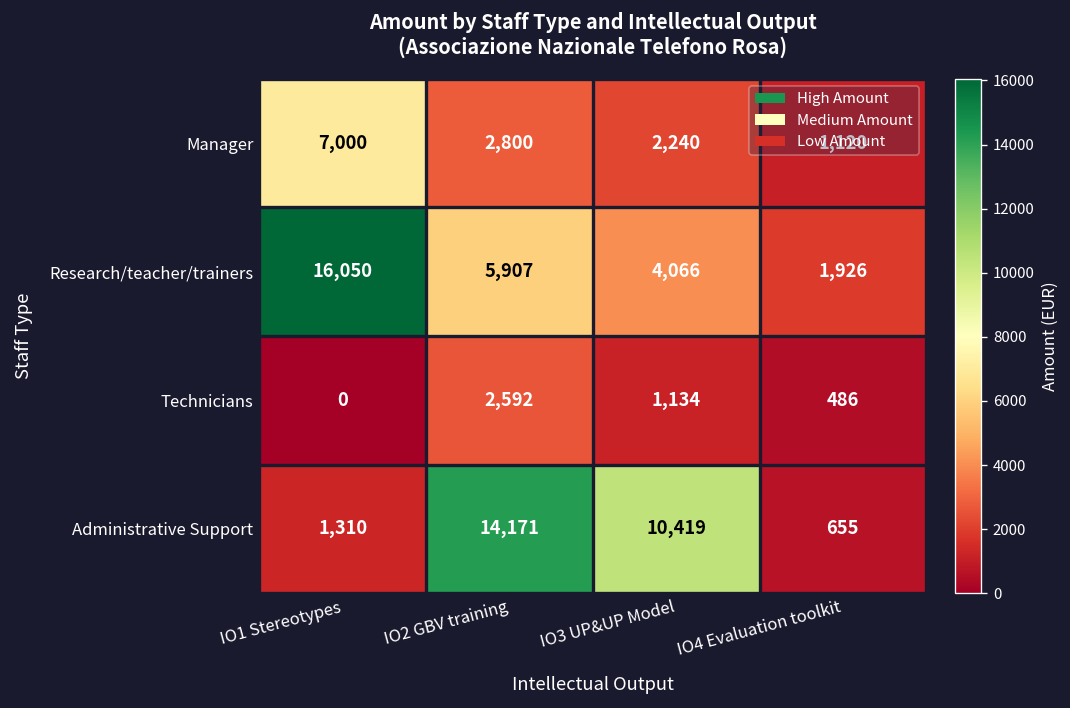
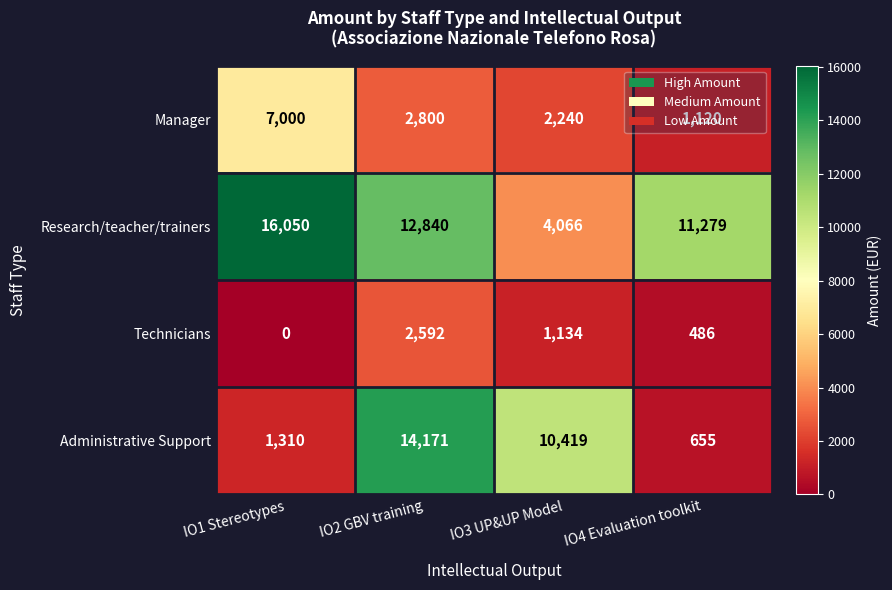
  {
    "Manager": {
      "IO1 Stereotypes": "7,000",
      "IO2 GBV training": "2,800",
      "IO3 UP&UP Model": "2,240"
    },
    "Research/teacher/trainers": {
      "IO1 Stereotypes": "16,050",
-     "IO2 GBV training": "5,907",
+     "IO2 GBV training": "12,840",
      "IO3 UP&UP Model": "4,066",
-     "IO4 Evaluation toolkit": "1,926"
+     "IO4 Evaluation toolkit": "11,279"
    },
    "Technicians": {
      "IO1 Stereotypes": "0",
      "IO2 GBV training": "2,592",
      "IO3 UP&UP Model": "1,134",
      "IO4 Evaluation toolkit": "486"
    },
    "Administrative Support": {
      "IO1 Stereotypes": "1,310",
      "IO2 GBV training": "14,171",
      "IO3 UP&UP Model": "10,419",
      "IO4 Evaluation toolkit": "655"
    }
  }
